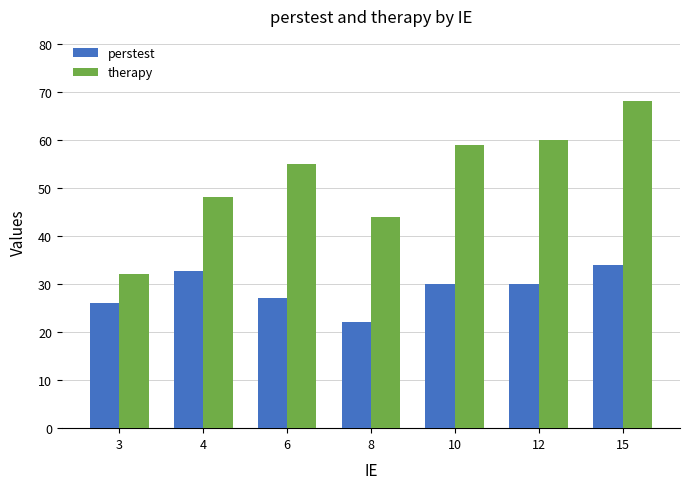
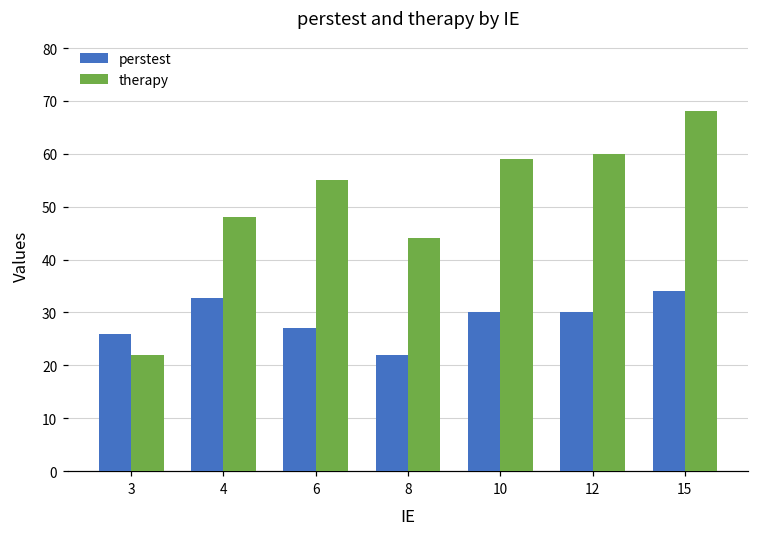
  {
    "perstest": {
      "3": 26,
      "4": 33,
      "6": 27,
      "8": 22,
      "10": 30,
      "12": 30,
      "15": 34
    },
    "therapy": {
-     "3": 32,
+     "3": 22,
      "4": 48,
      "6": 55,
      "8": 44,
      "10": 59,
      "12": 60,
      "15": 68
    }
  }
